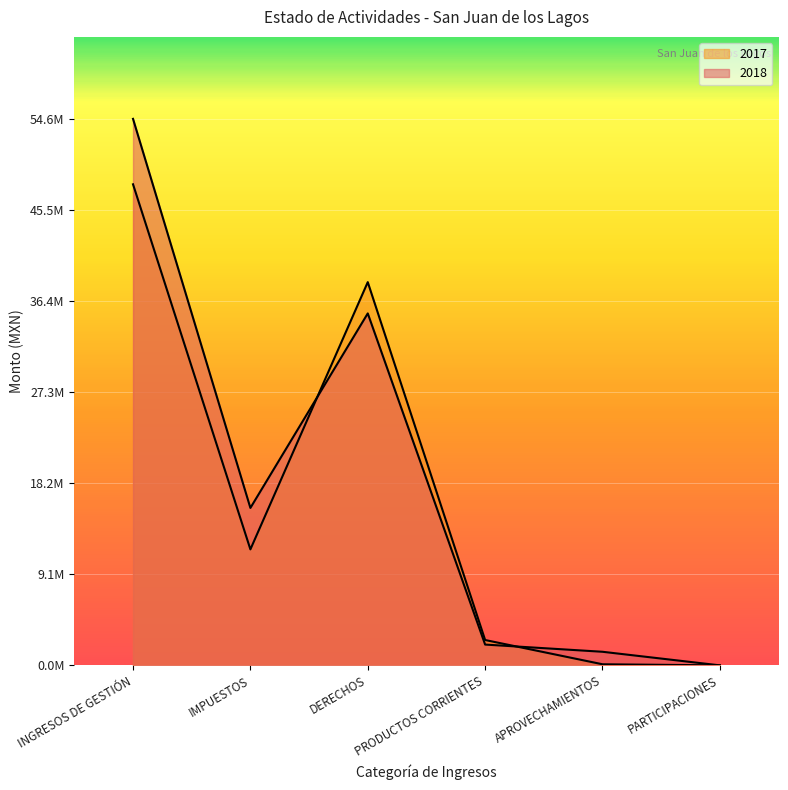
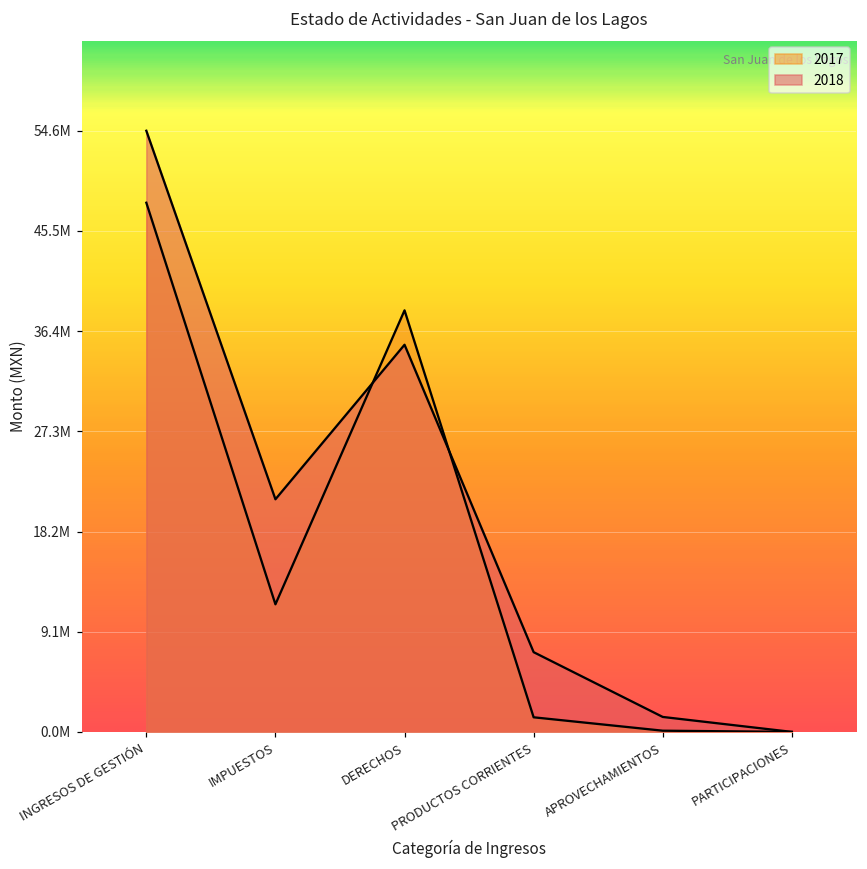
  {
    "2017": {
      "INGRESOS DE GESTIÓN": 48000000,
      "IMPUESTOS": 11600000,
      "DERECHOS": 38300000,
-     "PRODUCTOS CORRIENTES": 2500000,
+     "PRODUCTOS CORRIENTES": 1300000,
      "APROVECHAMIENTOS": 100000
    },
    "2018": {
      "INGRESOS DE GESTIÓN": 54600000,
-     "IMPUESTOS": 15700000,
+     "IMPUESTOS": 21100000,
      "DERECHOS": 35200000,
-     "PRODUCTOS CORRIENTES": 2100000,
+     "PRODUCTOS CORRIENTES": 7200000,
      "APROVECHAMIENTOS": 1400000
    }
  }
